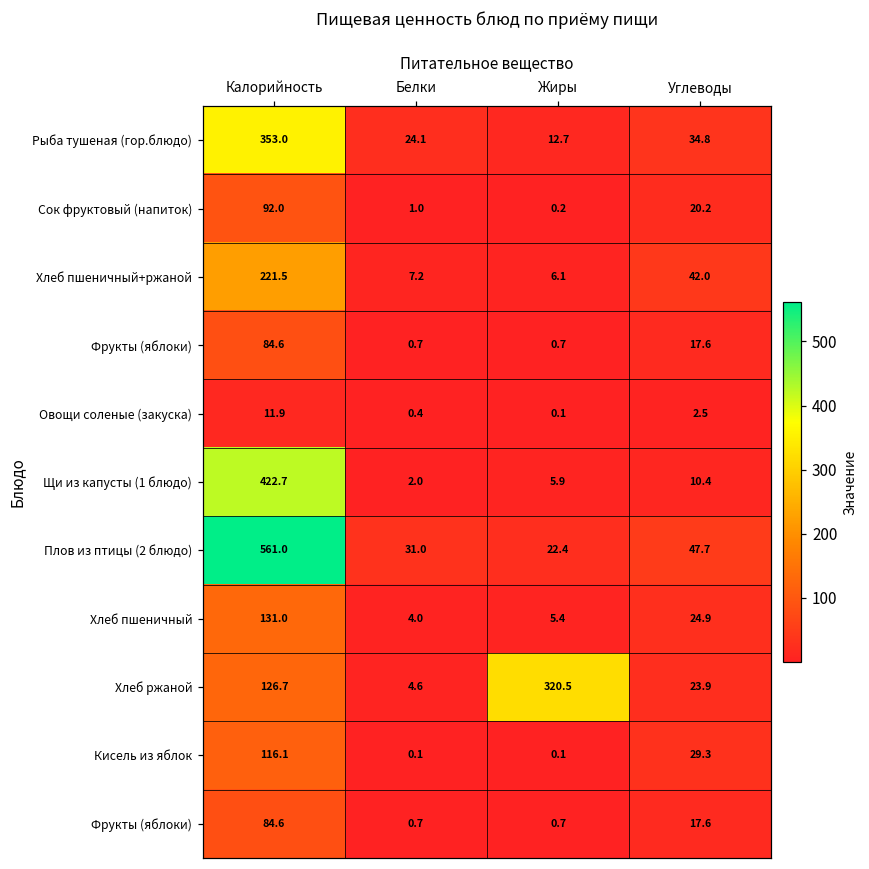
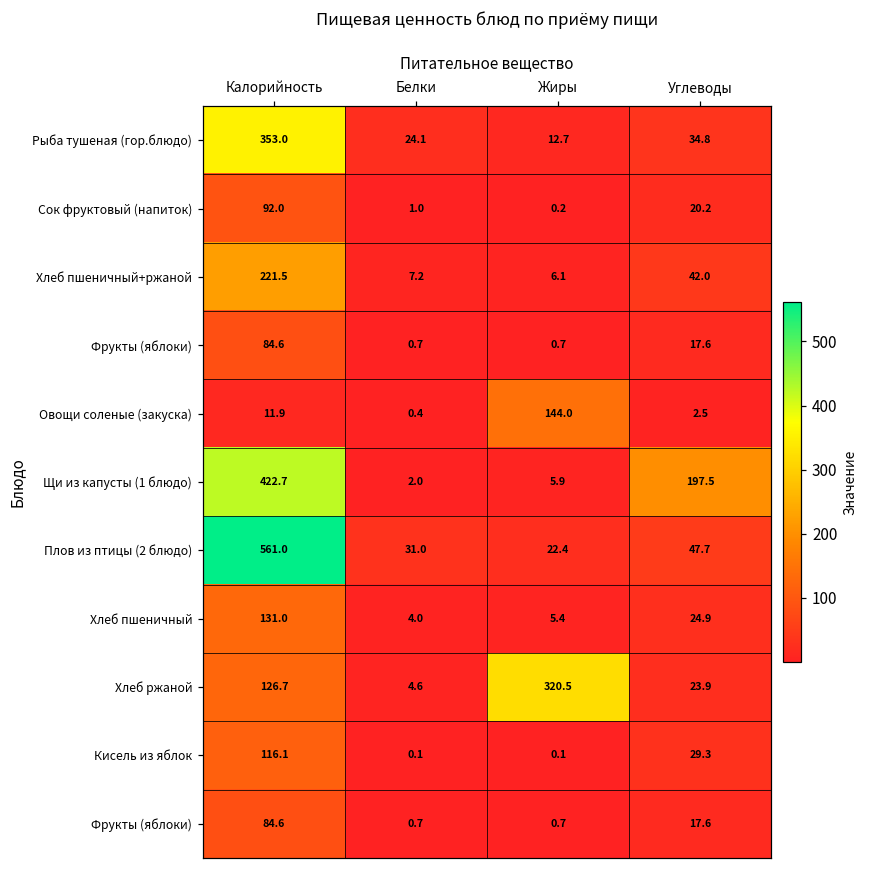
  {
    "Рыба тушеная (гор.блюдо)": {
      "Калорийность": 353.0,
      "Белки": 24.1,
      "Жиры": 12.7,
      "Углеводы": 34.8
    },
    "Сок фруктовый (напиток)": {
      "Калорийность": 92.0,
      "Белки": 1.0,
      "Жиры": 0.2,
      "Углеводы": 20.2
    },
    "Хлеб пшеничный+ржаной": {
      "Калорийность": 221.5,
      "Белки": 7.2,
      "Жиры": 6.1,
      "Углеводы": 42.0
    },
    "Овощи соленые (закуска)": {
      "Калорийность": 11.9,
      "Белки": 0.4,
-     "Жиры": 0.1,
+     "Жиры": 144.0,
      "Углеводы": 2.5
    },
    "Щи из капусты (1 блюдо)": {
      "Калорийность": 422.7,
      "Белки": 2.0,
      "Жиры": 5.9,
-     "Углеводы": 10.4
+     "Углеводы": 197.5
    },
    "Плов из птицы (2 блюдо)": {
      "Калорийность": 561.0,
      "Белки": 31.0,
      "Жиры": 22.4,
      "Углеводы": 47.7
    },
    "Хлеб пшеничный": {
      "Калорийность": 131.0,
      "Белки": 4.0,
      "Жиры": 5.4,
      "Углеводы": 24.9
    },
    "Хлеб ржаной": {
      "Калорийность": 126.7,
      "Белки": 4.6,
      "Жиры": 320.5,
      "Углеводы": 23.9
    },
    "Кисель из яблок": {
      "Калорийность": 116.1,
      "Белки": 0.1,
      "Жиры": 0.1,
      "Углеводы": 29.3
    }
  }
